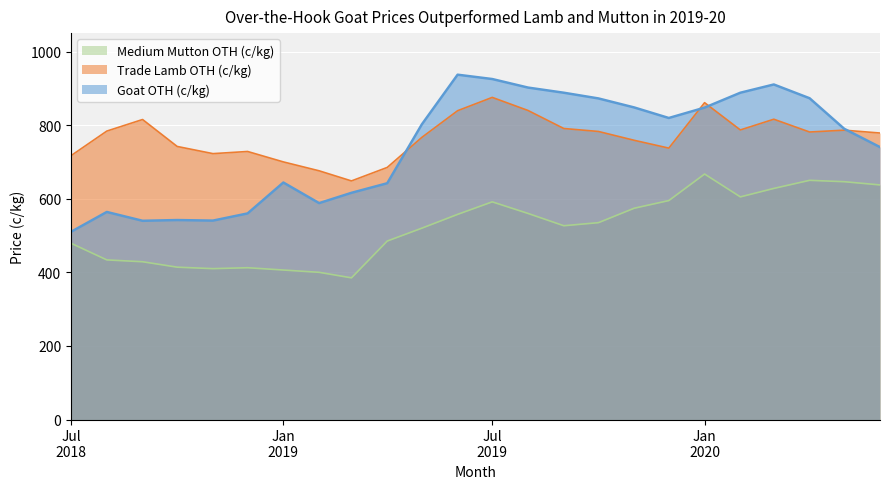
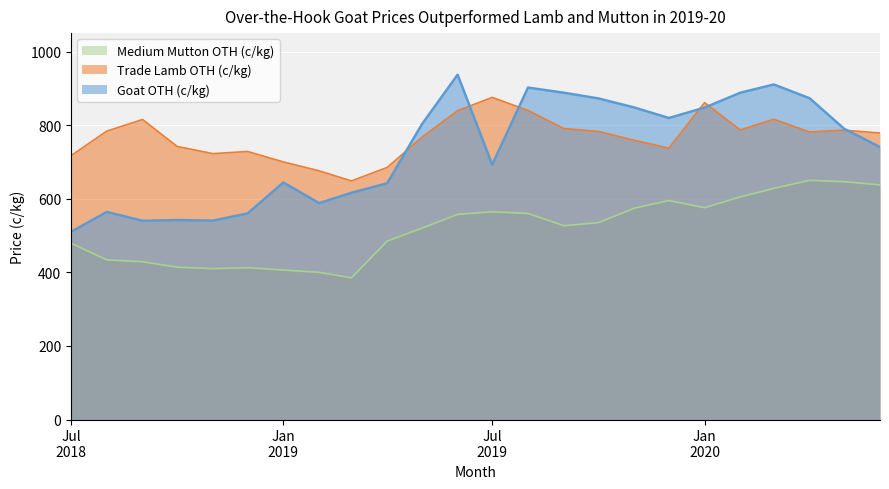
  {
    "Medium Mutton OTH (c/kg)": {
      "Jul 2018": 480,
      "Jan 2019": 410,
-     "Jul 2019": 590,
-     "Jan 2020": 670
+     "Jul 2019": 560,
+     "Jan 2020": 580
    },
    "Trade Lamb OTH (c/kg)": {
      "Jul 2018": 720,
      "Jan 2019": 700,
      "Jul 2019": 880,
      "Jan 2020": 860
    },
    "Goat OTH (c/kg)": {
      "Jul 2018": 510,
      "Jan 2019": 640,
-     "Jul 2019": 930,
+     "Jul 2019": 690,
      "Jan 2020": 850
    }
  }
